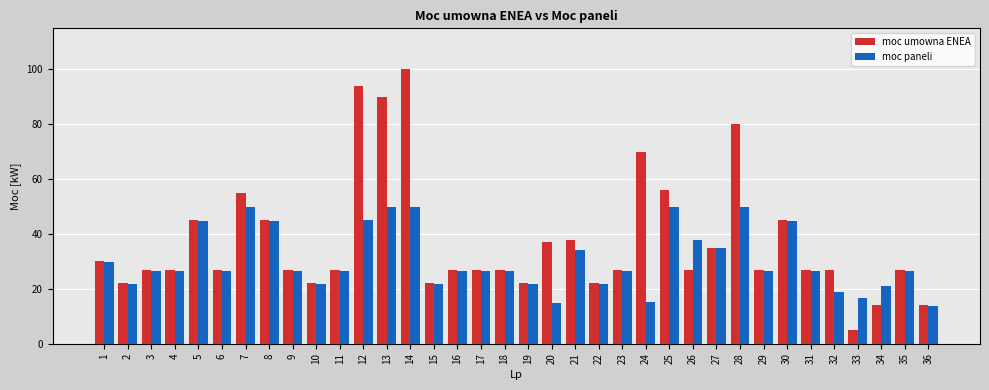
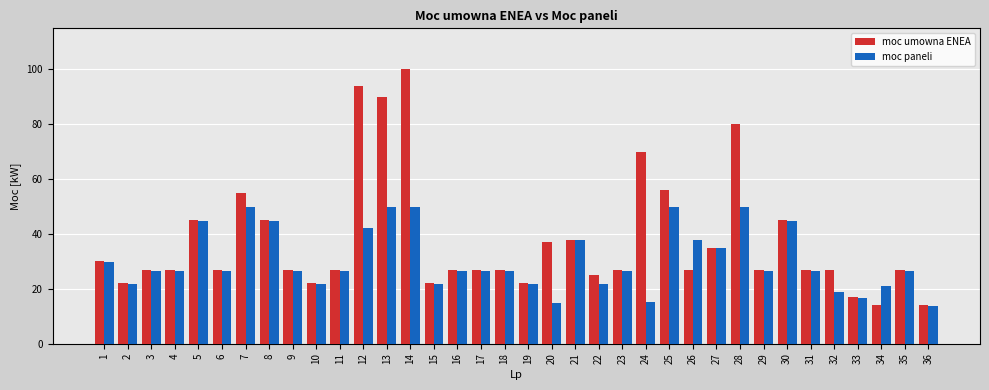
  {
    "moc umowna ENEA": {
      "1": 30,
      "2": 22,
      "3": 27,
      "4": 27,
      "5": 45,
      "6": 27,
      "7": 55,
      "8": 45,
      "9": 27,
      "10": 22,
      "11": 27,
      "12": 94,
      "13": 90,
      "14": 100,
      "15": 22,
      "16": 27,
      "17": 27,
      "18": 27,
      "19": 22,
      "20": 37,
      "21": 38,
-     "22": 22,
+     "22": 25,
      "23": 27,
      "24": 70,
      "25": 56,
      "26": 27,
      "27": 35,
      "28": 80,
      "29": 27,
      "30": 45,
      "31": 27,
      "32": 27,
-     "33": 5,
+     "33": 17,
      "34": 14,
      "35": 27,
      "36": 14
    },
    "moc paneli": {
      "1": 30,
      "2": 22,
      "3": 27,
      "4": 27,
      "5": 45,
      "6": 27,
      "7": 50,
      "8": 45,
      "9": 27,
      "10": 22,
      "11": 27,
-     "12": 45,
+     "12": 42,
      "13": 50,
      "14": 50,
      "15": 22,
      "16": 27,
      "17": 27,
      "18": 27,
      "19": 22,
      "20": 15,
-     "21": 34,
+     "21": 38,
      "22": 22,
      "23": 27,
      "24": 15,
      "25": 50,
      "26": 38,
      "27": 35,
      "28": 50,
      "29": 27,
      "30": 45,
      "31": 27,
      "32": 19,
      "33": 17,
      "34": 21,
      "35": 27,
      "36": 14
    }
  }
